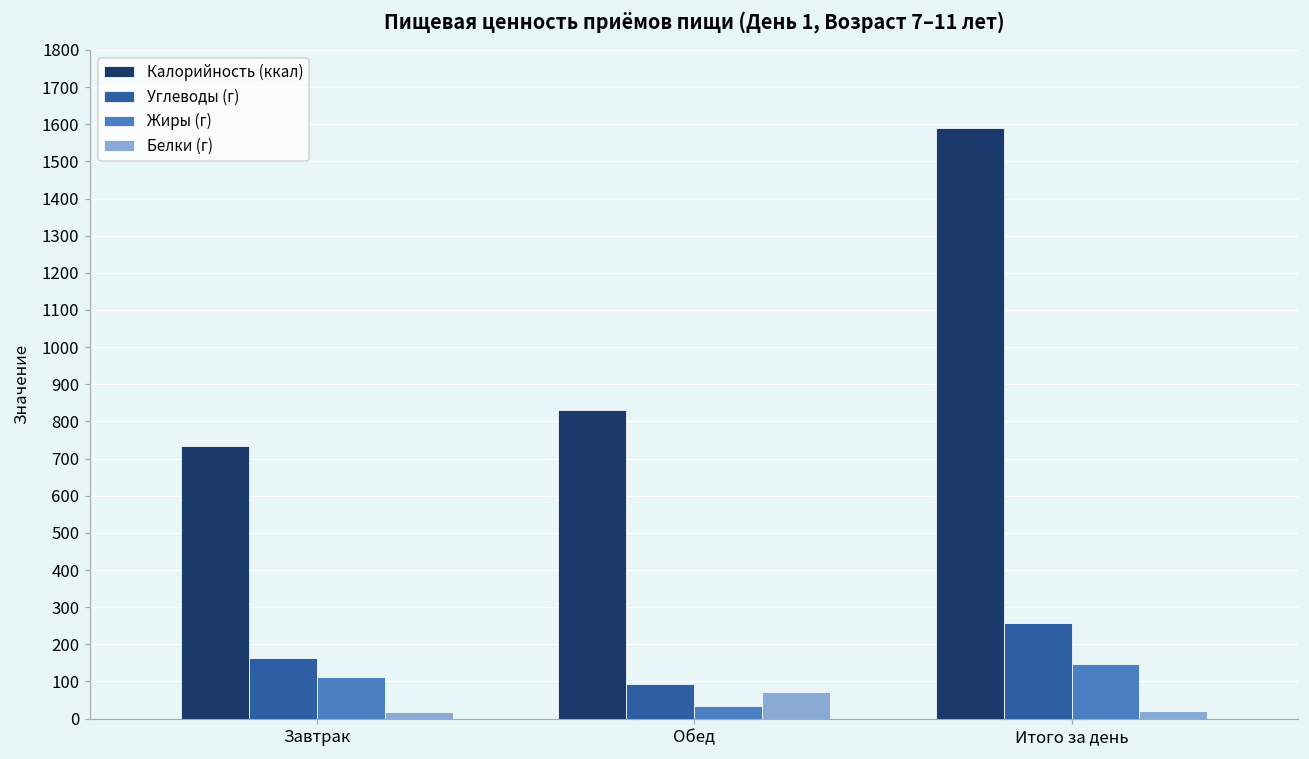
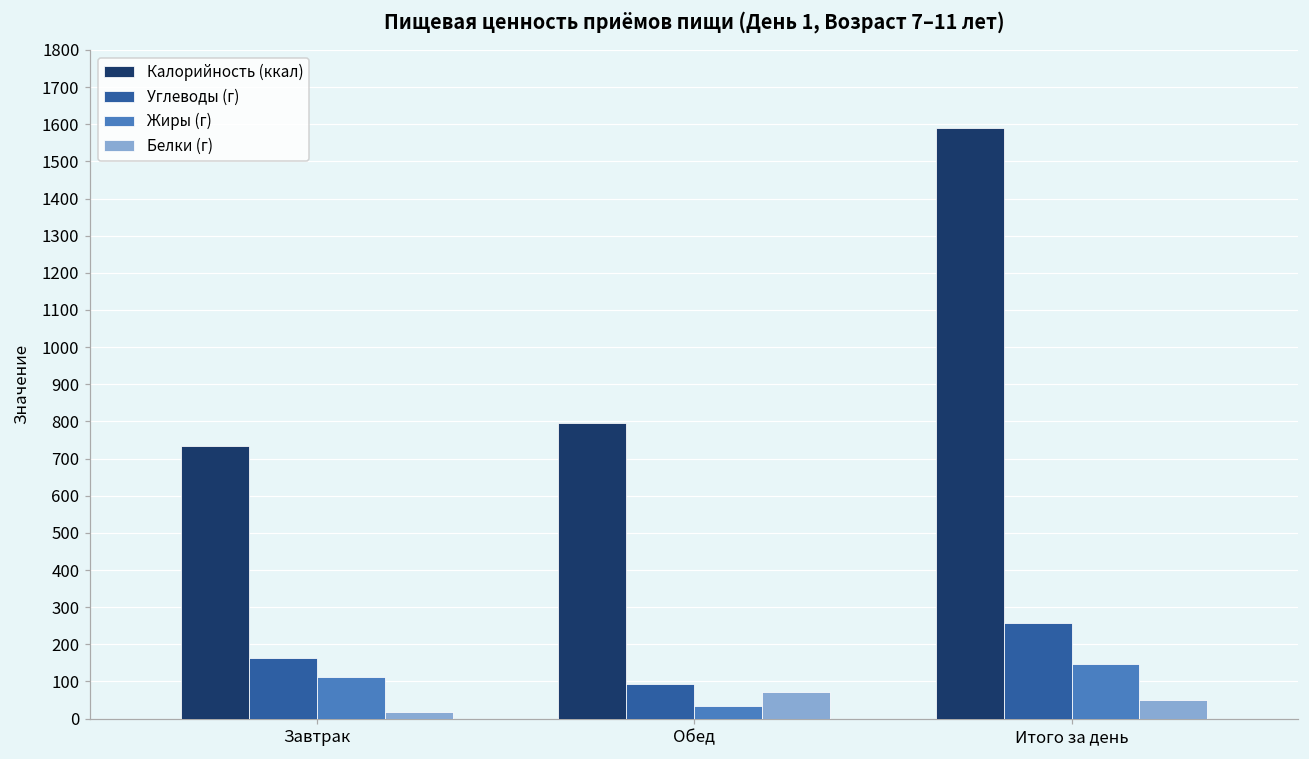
  {
    "Калорийность (ккал)": {
      "Завтрак": 730,
-     "Обед": 830,
+     "Обед": 800,
      "Итого за день": 1590
    },
    "Белки (г)": {
      "Завтрак": 20,
      "Обед": 70,
-     "Итого за день": 20
+     "Итого за день": 50
    }
  }
